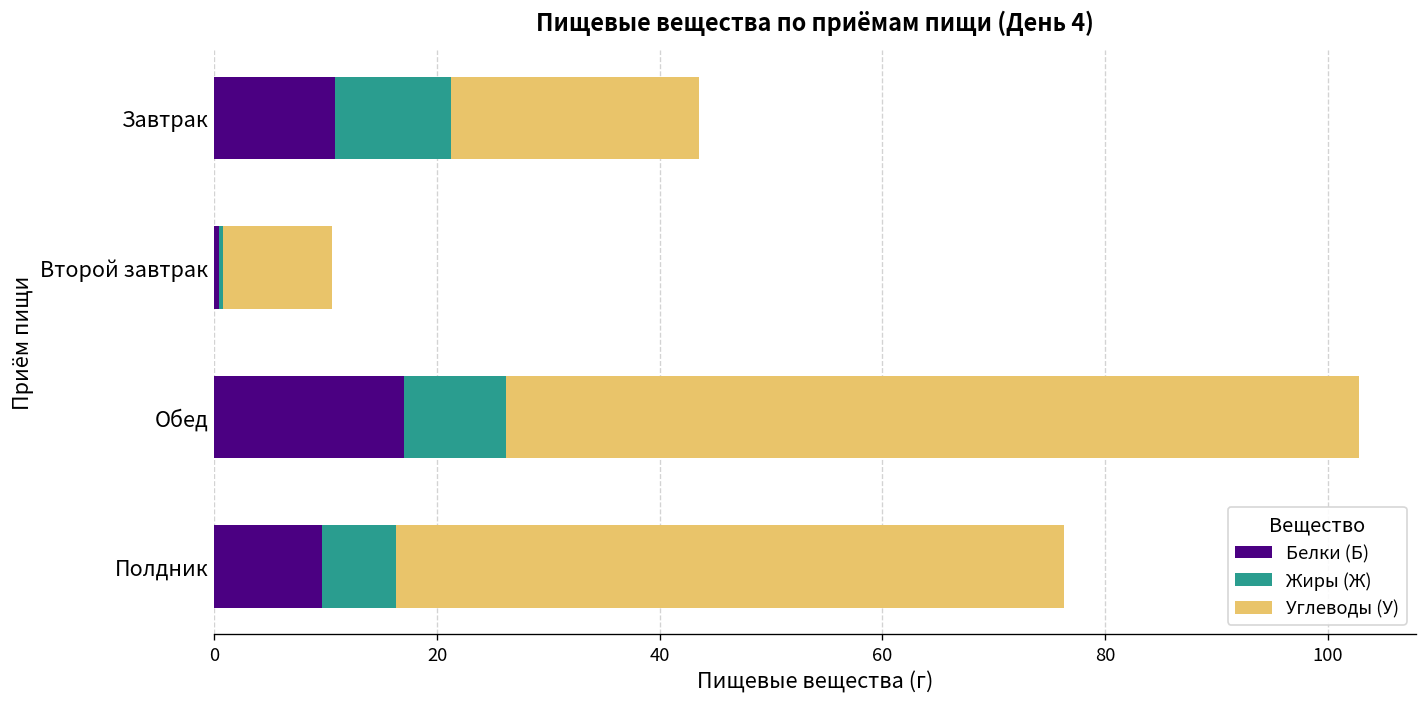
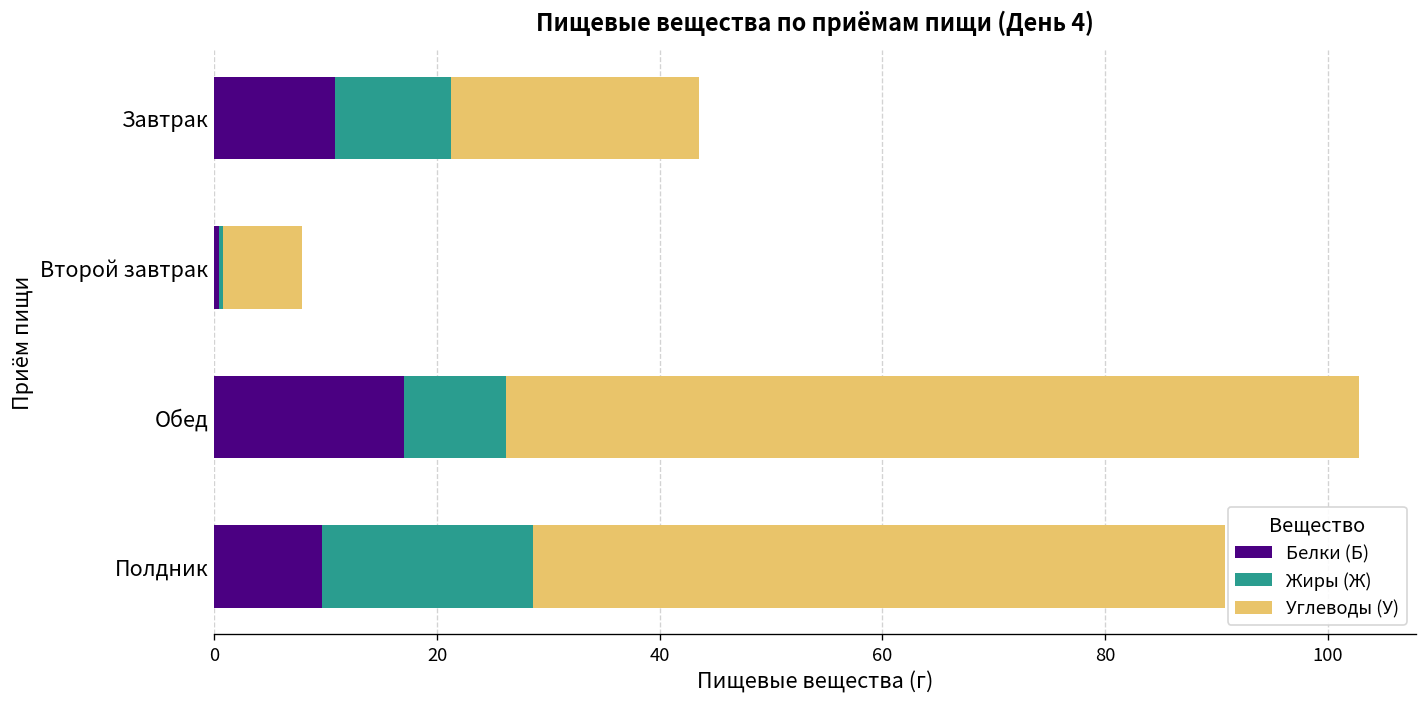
  {
    "Белки (Б)": {
      "Завтрак": 11,
      "Второй завтрак": 0,
      "Обед": 17,
      "Полдник": 10
    },
    "Жиры (Ж)": {
      "Завтрак": 10,
      "Второй завтрак": 0,
      "Обед": 9,
-     "Полдник": 7
+     "Полдник": 19
    },
    "Углеводы (У)": {
      "Завтрак": 22,
-     "Второй завтрак": 10,
+     "Второй завтрак": 7,
      "Обед": 77,
-     "Полдник": 60
+     "Полдник": 62
    }
  }
